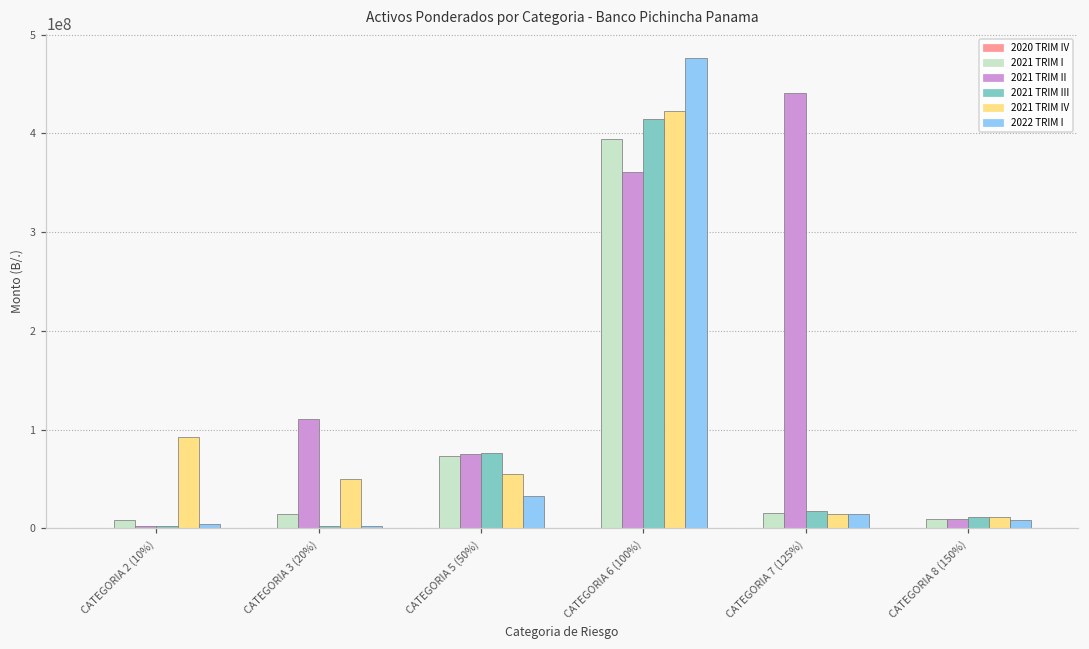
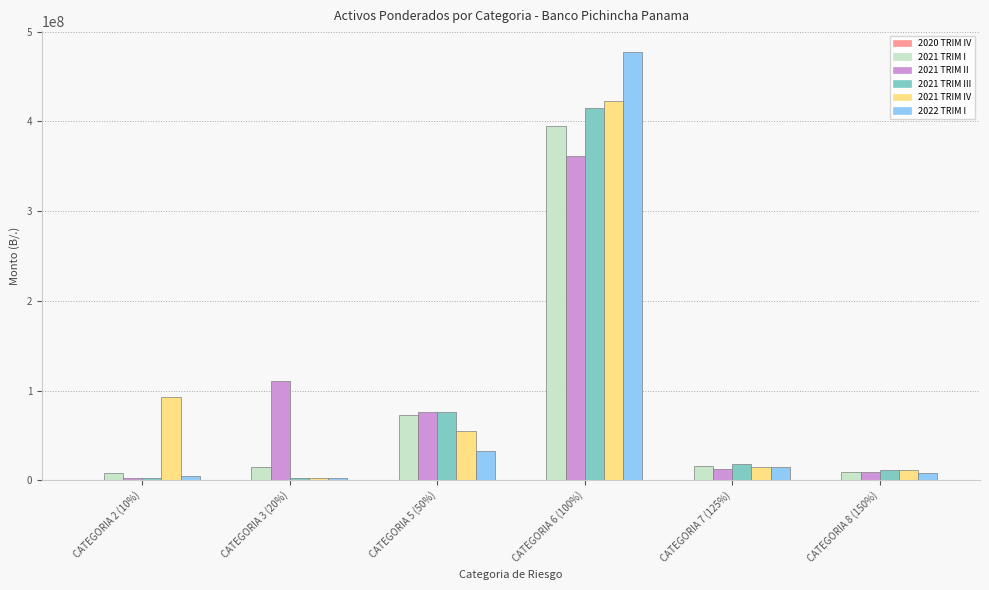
  {
    "2021 TRIM I": {
      "CATEGORIA 2 (10%)": 10000000,
      "CATEGORIA 3 (20%)": 10000000,
      "CATEGORIA 5 (50%)": 70000000,
      "CATEGORIA 6 (100%)": 390000000,
      "CATEGORIA 7 (125%)": 20000000,
      "CATEGORIA 8 (150%)": 10000000
    },
    "2021 TRIM II": {
      "CATEGORIA 3 (20%)": 110000000,
      "CATEGORIA 5 (50%)": 80000000,
      "CATEGORIA 6 (100%)": 360000000,
-     "CATEGORIA 7 (125%)": 440000000,
+     "CATEGORIA 7 (125%)": 10000000,
      "CATEGORIA 8 (150%)": 10000000
    },
    "2021 TRIM IV": {
      "CATEGORIA 2 (10%)": 90000000,
-     "CATEGORIA 3 (20%)": 50000000,
+     "CATEGORIA 3 (20%)": 0,
      "CATEGORIA 5 (50%)": 60000000,
      "CATEGORIA 6 (100%)": 420000000,
      "CATEGORIA 7 (125%)": 10000000,
      "CATEGORIA 8 (150%)": 10000000
    }
  }
